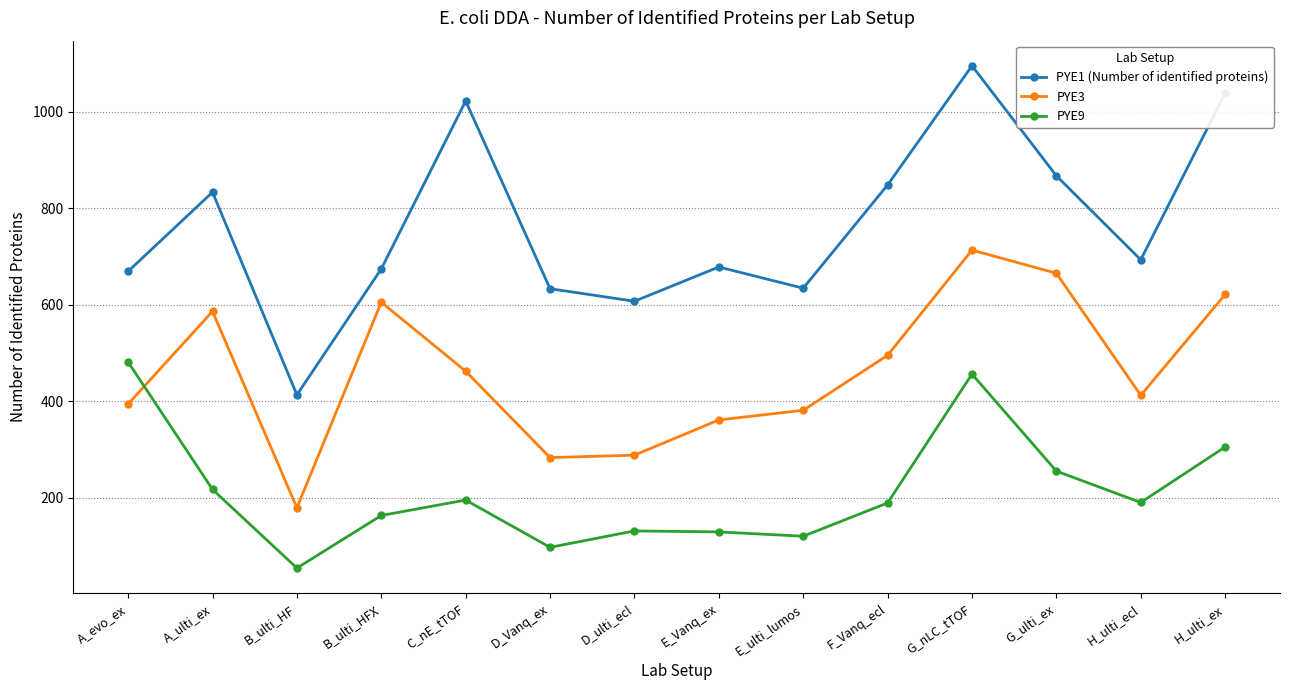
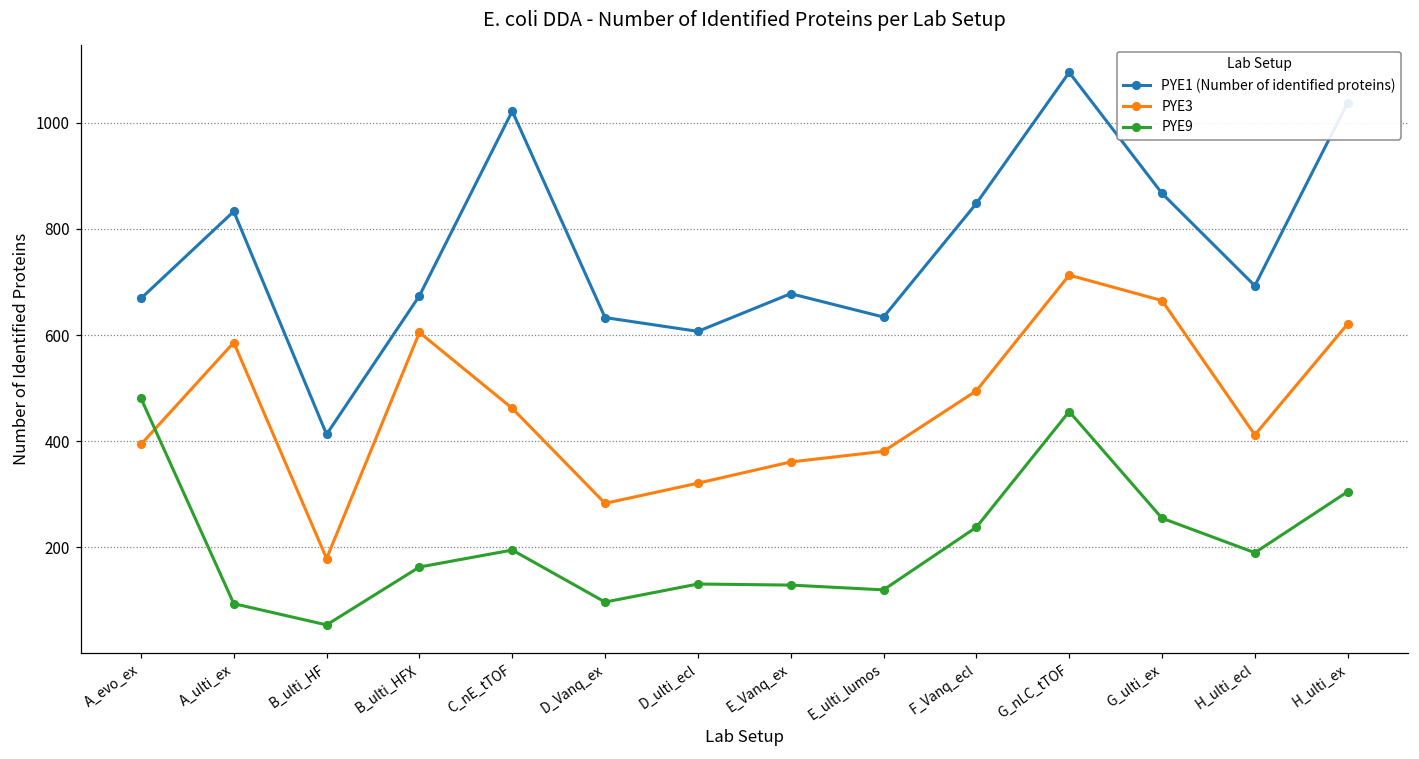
  {
    "PYE1 (Number of identified proteins)": {
      "A_evo_ex": 670,
      "A_ulti_ex": 830,
      "B_ulti_HF": 410,
      "B_ulti_HFX": 670,
      "C_nE_tTOF": 1020,
      "D_Vanq_ex": 630,
      "D_ulti_ecl": 610,
      "E_Vanq_ex": 680,
      "E_ulti_lumos": 630,
      "F_Vanq_ecl": 850,
      "G_nLC_tTOF": 1100,
      "G_ulti_ex": 870,
      "H_ulti_ecl": 690
    },
    "PYE3": {
      "A_evo_ex": 390,
      "A_ulti_ex": 590,
      "B_ulti_HF": 180,
      "B_ulti_HFX": 610,
      "C_nE_tTOF": 460,
      "D_Vanq_ex": 280,
-     "D_ulti_ecl": 290,
+     "D_ulti_ecl": 320,
      "E_Vanq_ex": 360,
      "E_ulti_lumos": 380,
      "F_Vanq_ecl": 500,
      "G_nLC_tTOF": 710,
      "G_ulti_ex": 670,
      "H_ulti_ecl": 410,
      "H_ulti_ex": 620
    },
    "PYE9": {
      "A_evo_ex": 480,
-     "A_ulti_ex": 220,
+     "A_ulti_ex": 90,
      "B_ulti_HF": 50,
      "B_ulti_HFX": 160,
      "C_nE_tTOF": 200,
      "D_Vanq_ex": 100,
      "D_ulti_ecl": 130,
      "E_Vanq_ex": 130,
      "E_ulti_lumos": 120,
-     "F_Vanq_ecl": 190,
+     "F_Vanq_ecl": 240,
      "G_nLC_tTOF": 460,
      "G_ulti_ex": 260,
      "H_ulti_ecl": 190,
      "H_ulti_ex": 310
    }
  }
